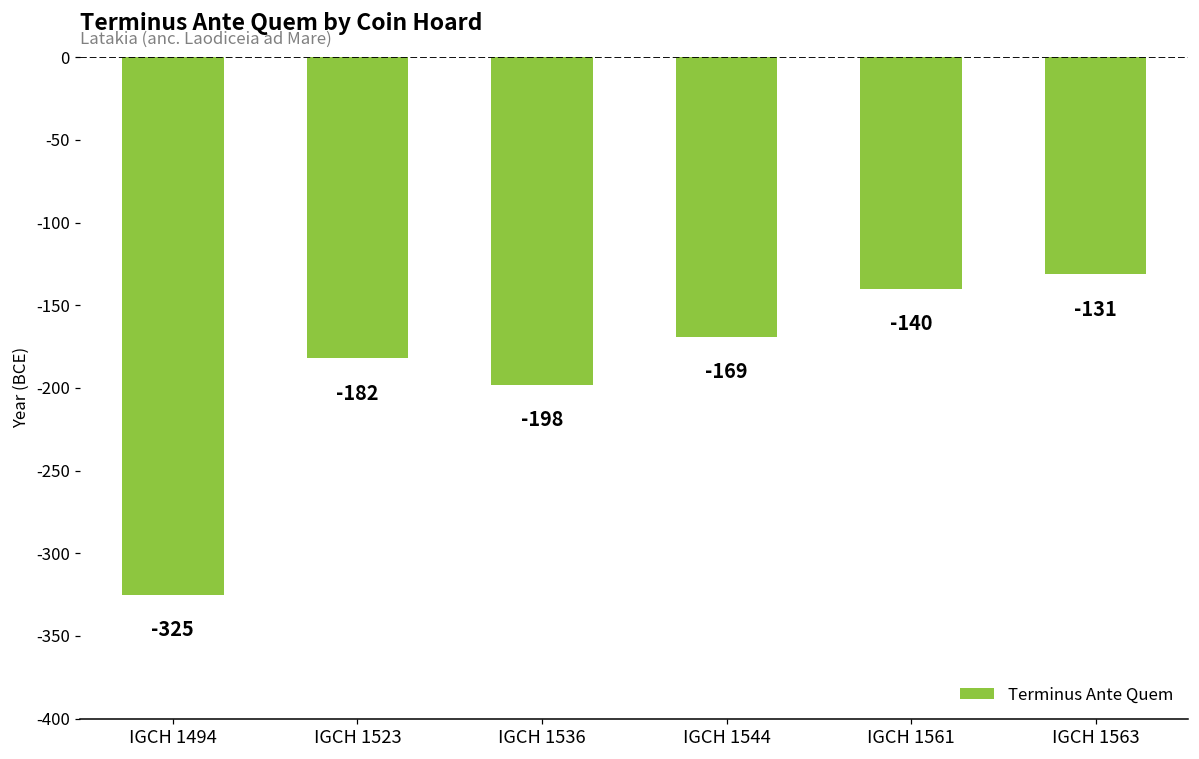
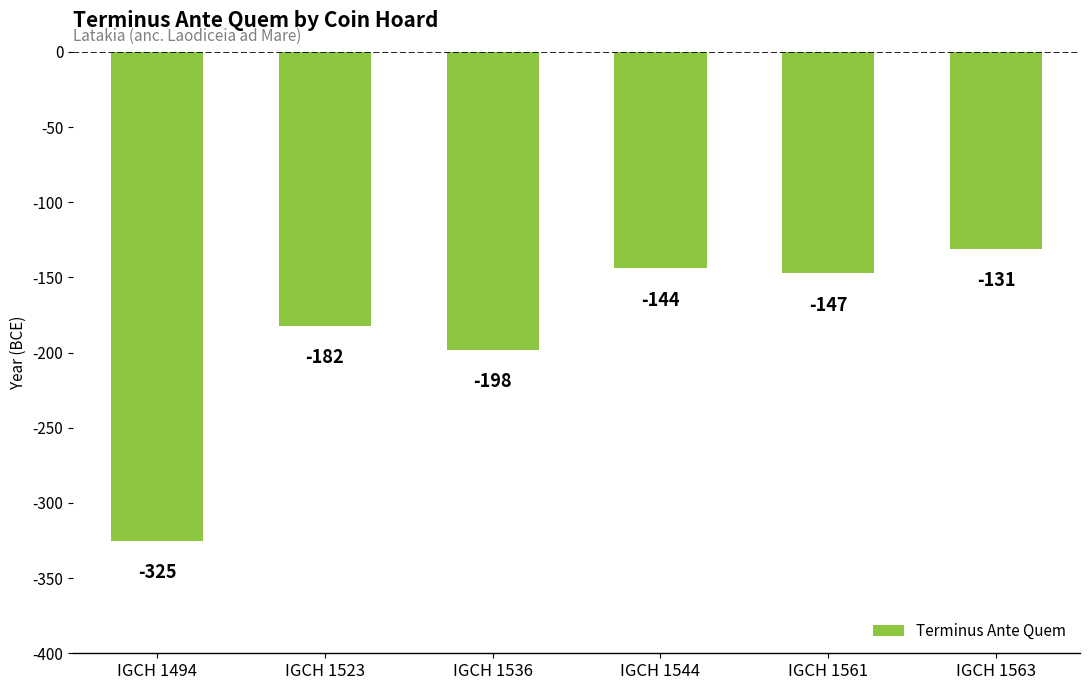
  {
    "IGCH 1494": -325,
    "IGCH 1523": -182,
    "IGCH 1536": -198,
-   "IGCH 1544": -169,
-   "IGCH 1561": -140,
+   "IGCH 1544": -144,
+   "IGCH 1561": -147,
    "IGCH 1563": -131
  }
